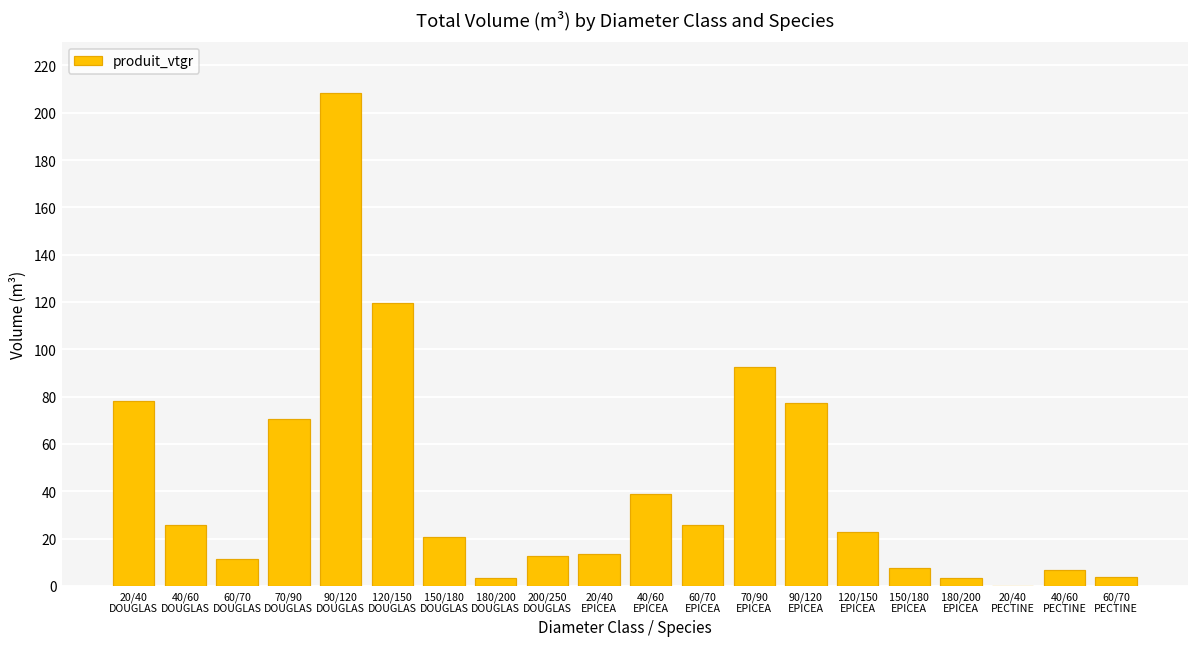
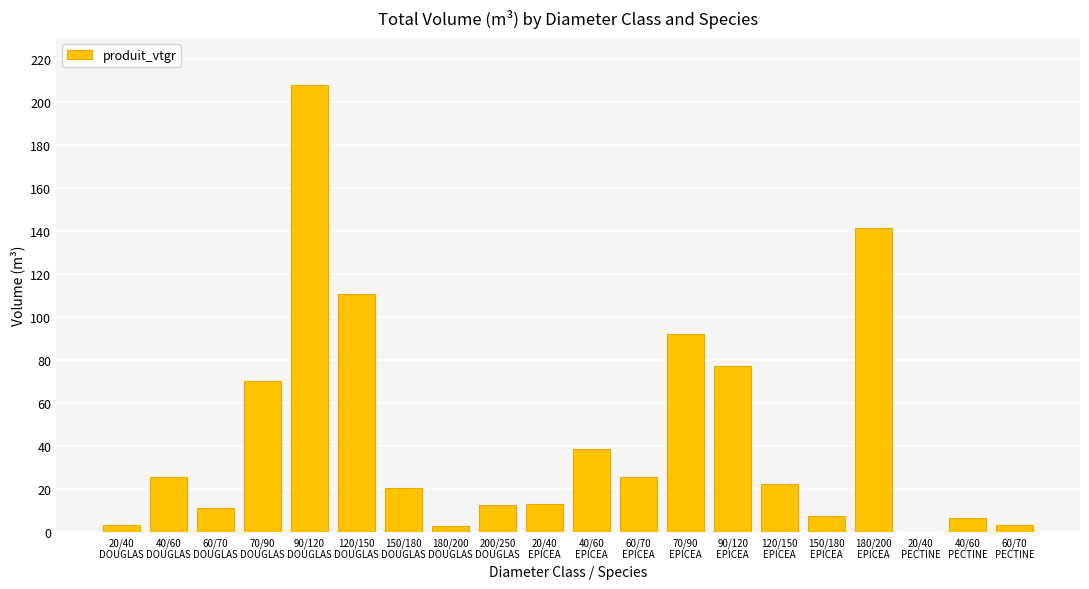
  {
-   "20/40 DOUGLAS": 78,
+   "20/40 DOUGLAS": 4,
    "40/60 DOUGLAS": 26,
    "60/70 DOUGLAS": 11,
    "70/90 DOUGLAS": 70,
    "90/120 DOUGLAS": 208,
-   "120/150 DOUGLAS": 119,
+   "120/150 DOUGLAS": 111,
    "150/180 DOUGLAS": 20,
    "180/200 DOUGLAS": 3,
    "200/250 DOUGLAS": 13,
    "20/40 EPICEA": 13,
    "40/60 EPICEA": 39,
    "60/70 EPICEA": 26,
    "70/90 EPICEA": 92,
    "90/120 EPICEA": 77,
    "120/150 EPICEA": 23,
    "150/180 EPICEA": 8,
-   "180/200 EPICEA": 3,
+   "180/200 EPICEA": 142,
    "40/60 PECTINE": 7,
    "60/70 PECTINE": 4
  }
